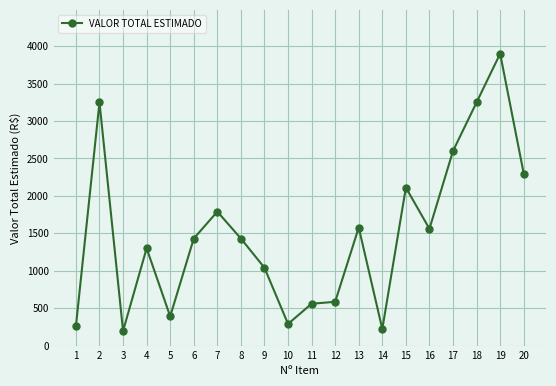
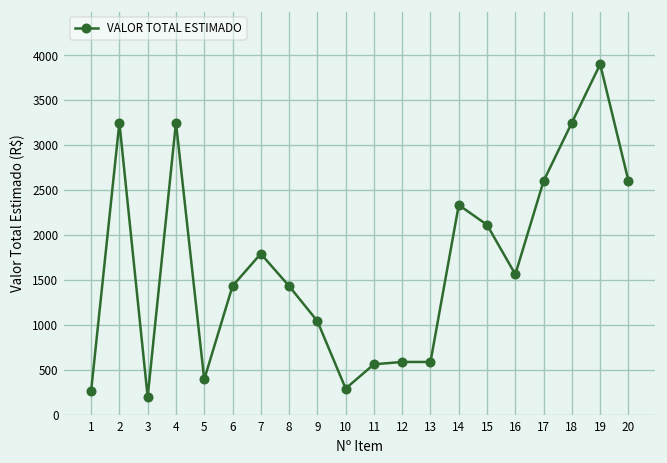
  {
    "1": 300,
    "2": 3300,
    "3": 200,
-   "4": 1300,
+   "4": 3300,
    "5": 400,
    "6": 1400,
    "7": 1800,
    "8": 1400,
    "9": 1000,
    "10": 300,
    "11": 600,
    "12": 600,
-   "13": 1600,
-   "14": 200,
+   "13": 600,
+   "14": 2300,
    "15": 2100,
    "16": 1600,
    "17": 2600,
    "18": 3300,
    "19": 3900,
-   "20": 2300
+   "20": 2600
  }
